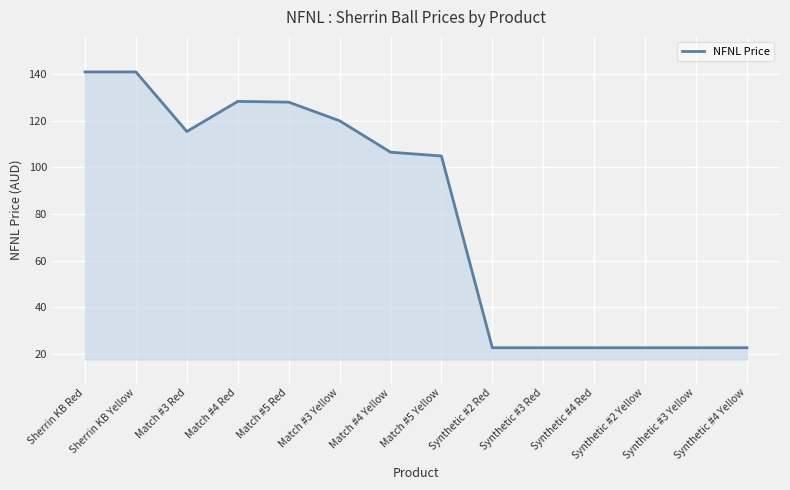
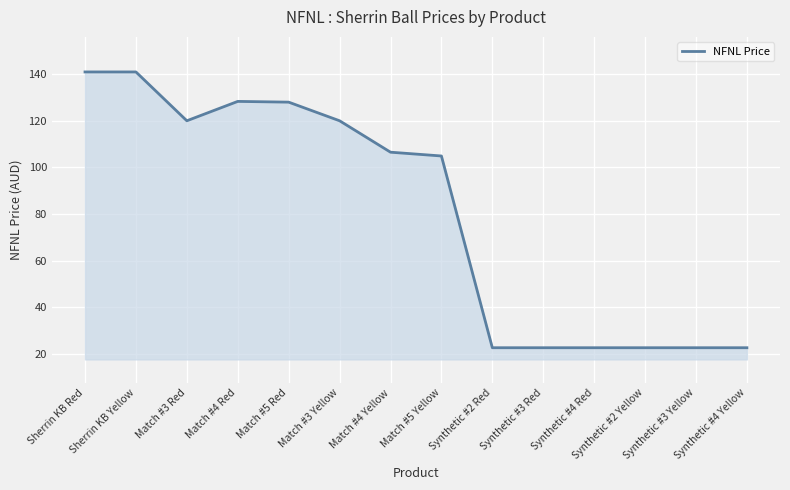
  {
    "Sherrin KB Red": 141,
    "Sherrin KB Yellow": 141,
-   "Match #3 Red": 115,
+   "Match #3 Red": 120,
    "Match #4 Red": 128,
    "Match #5 Red": 128,
    "Match #3 Yellow": 120,
    "Match #4 Yellow": 106,
    "Match #5 Yellow": 105,
    "Synthetic #2 Red": 23,
    "Synthetic #3 Red": 23,
    "Synthetic #4 Red": 23,
    "Synthetic #2 Yellow": 23,
    "Synthetic #3 Yellow": 23,
    "Synthetic #4 Yellow": 23
  }
